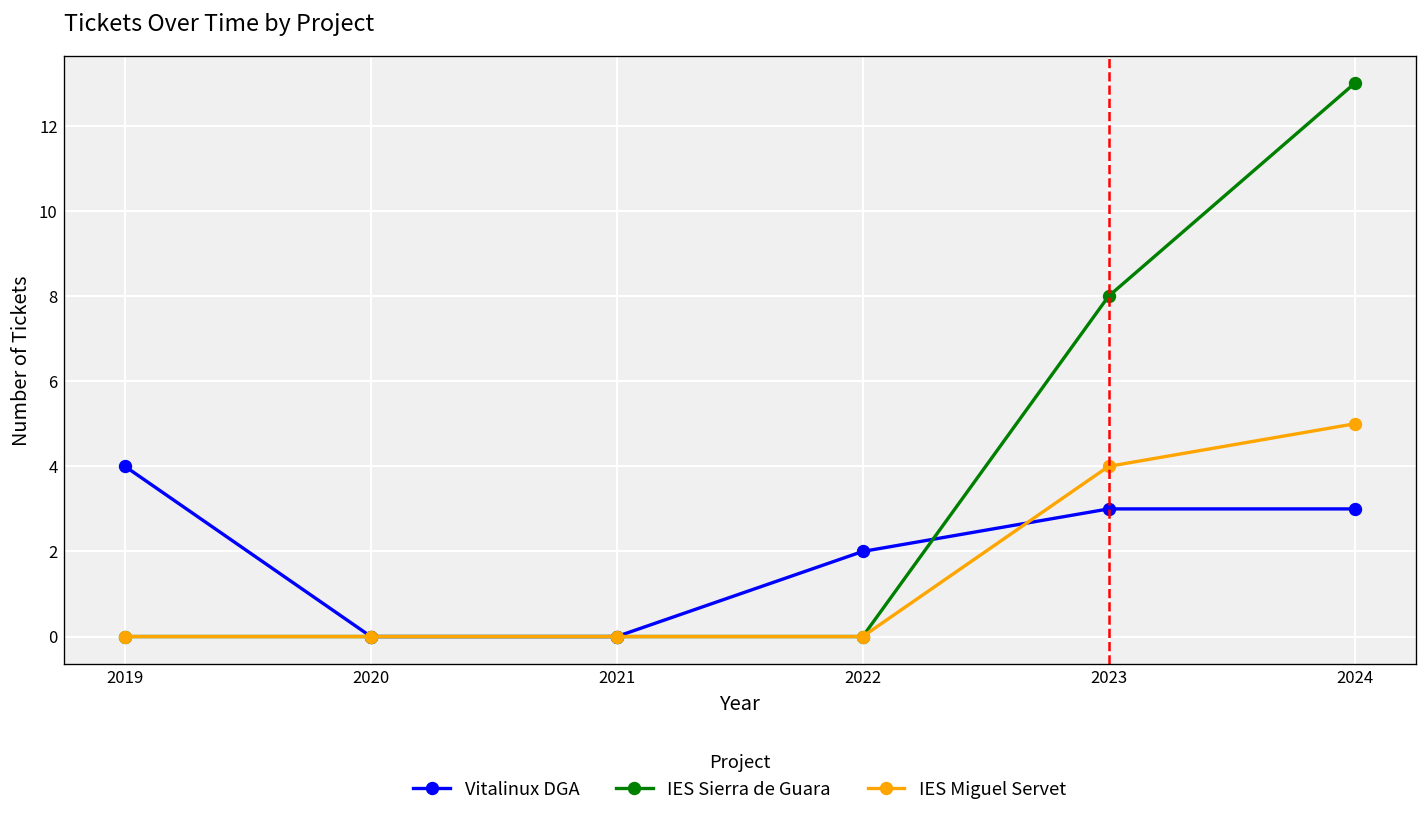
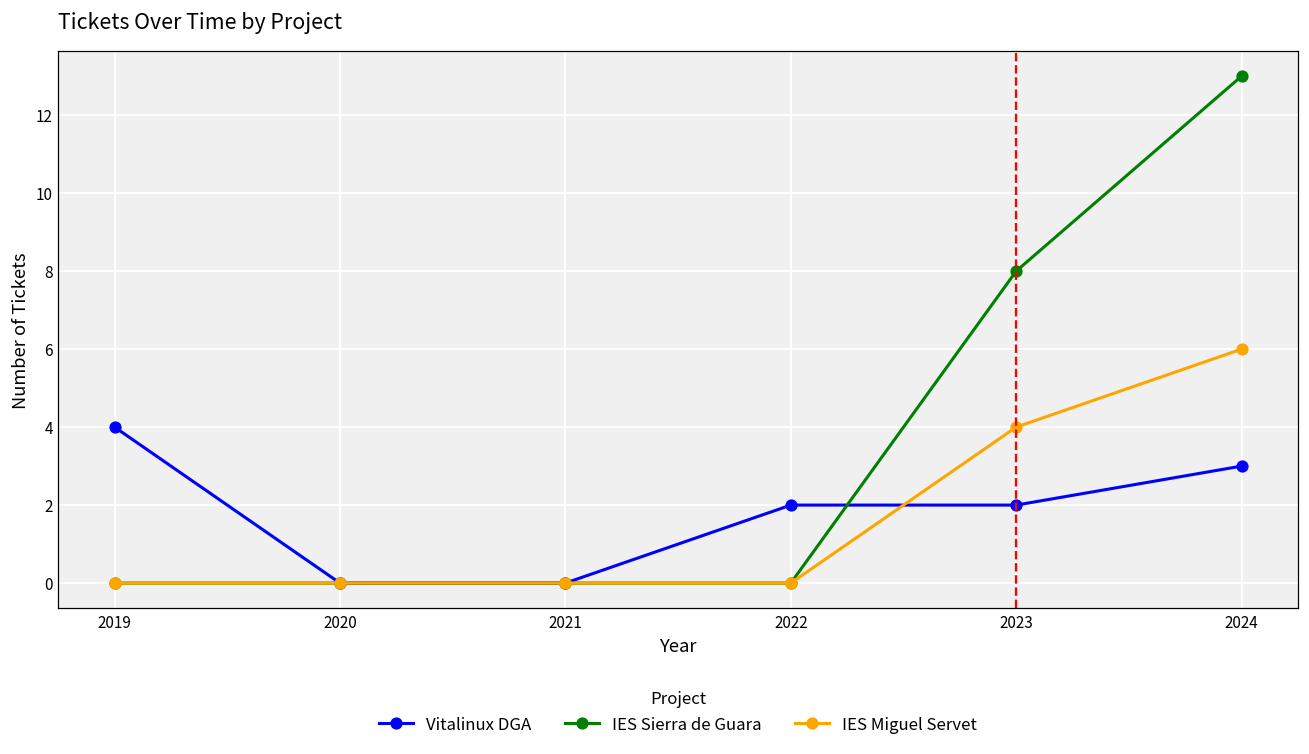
  {
    "Vitalinux DGA": {
      "2019": 4,
      "2022": 2,
-     "2023": 3,
+     "2023": 2,
      "2024": 3
    },
    "IES Sierra de Guara": {
      "2023": 8,
      "2024": 13
    },
    "IES Miguel Servet": {
      "2023": 4,
-     "2024": 5
+     "2024": 6
    }
  }
